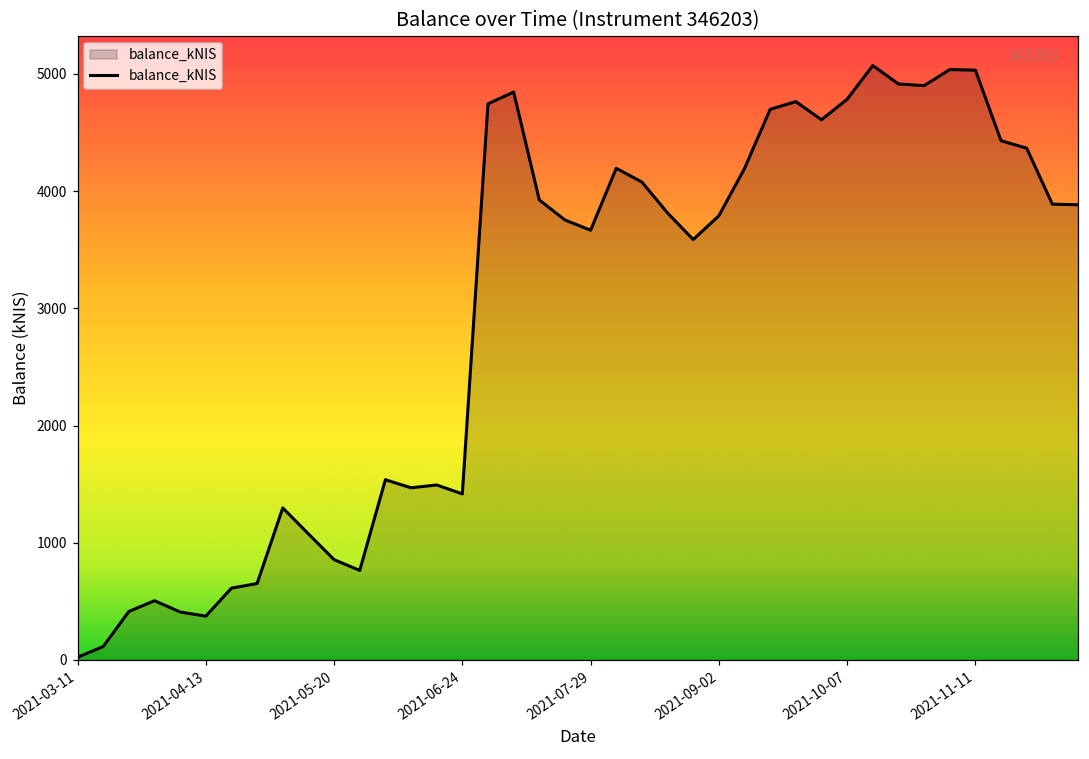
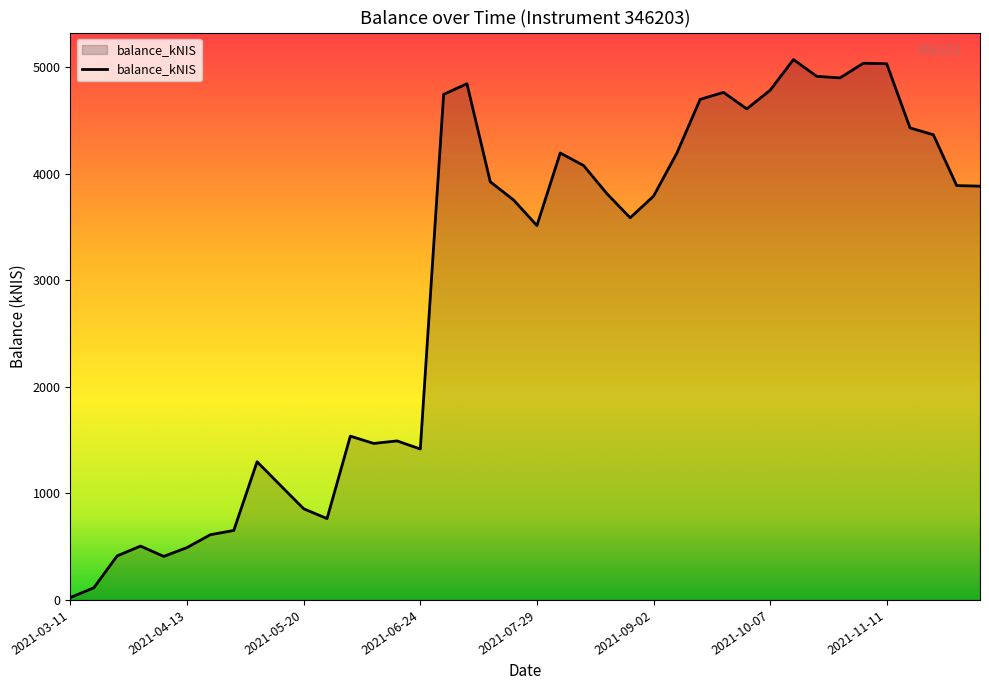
  {
    "2021-03-11": 20,
-   "2021-04-13": 370,
+   "2021-04-13": 490,
    "2021-05-20": 860,
    "2021-06-24": 1420,
-   "2021-07-29": 3670,
+   "2021-07-29": 3510,
    "2021-09-02": 3790,
    "2021-10-07": 4780,
    "2021-11-11": 5030
  }
